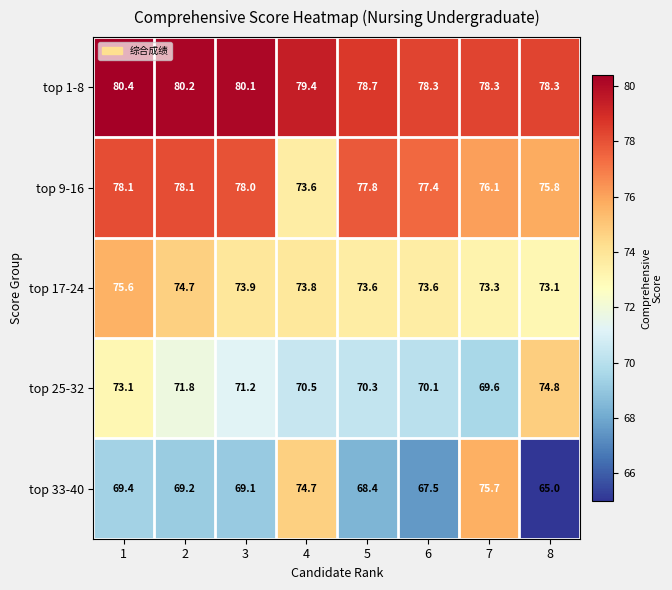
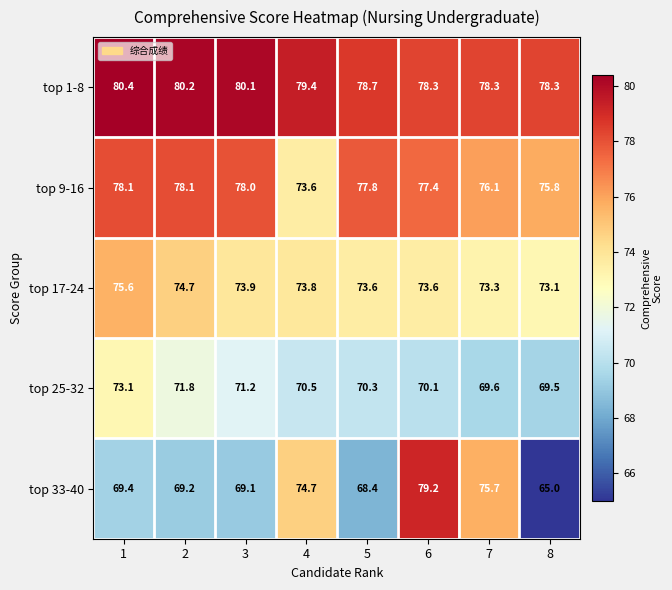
  {
    "top 1-8": {
      "1": 80.4,
      "2": 80.2,
      "3": 80.1,
      "4": 79.4,
      "5": 78.7,
      "6": 78.3,
      "7": 78.3,
      "8": 78.3
    },
    "top 9-16": {
      "1": 78.1,
      "2": 78.1,
      "3": 78.0,
      "4": 73.6,
      "5": 77.8,
      "6": 77.4,
      "7": 76.1,
      "8": 75.8
    },
    "top 17-24": {
      "1": 75.6,
      "2": 74.7,
      "3": 73.9,
      "4": 73.8,
      "5": 73.6,
      "6": 73.6,
      "7": 73.3,
      "8": 73.1
    },
    "top 25-32": {
      "1": 73.1,
      "2": 71.8,
      "3": 71.2,
      "4": 70.5,
      "5": 70.3,
      "6": 70.1,
      "7": 69.6,
-     "8": 74.8
+     "8": 69.5
    },
    "top 33-40": {
      "1": 69.4,
      "2": 69.2,
      "3": 69.1,
      "4": 74.7,
      "5": 68.4,
-     "6": 67.5,
+     "6": 79.2,
      "7": 75.7,
      "8": 65.0
    }
  }
